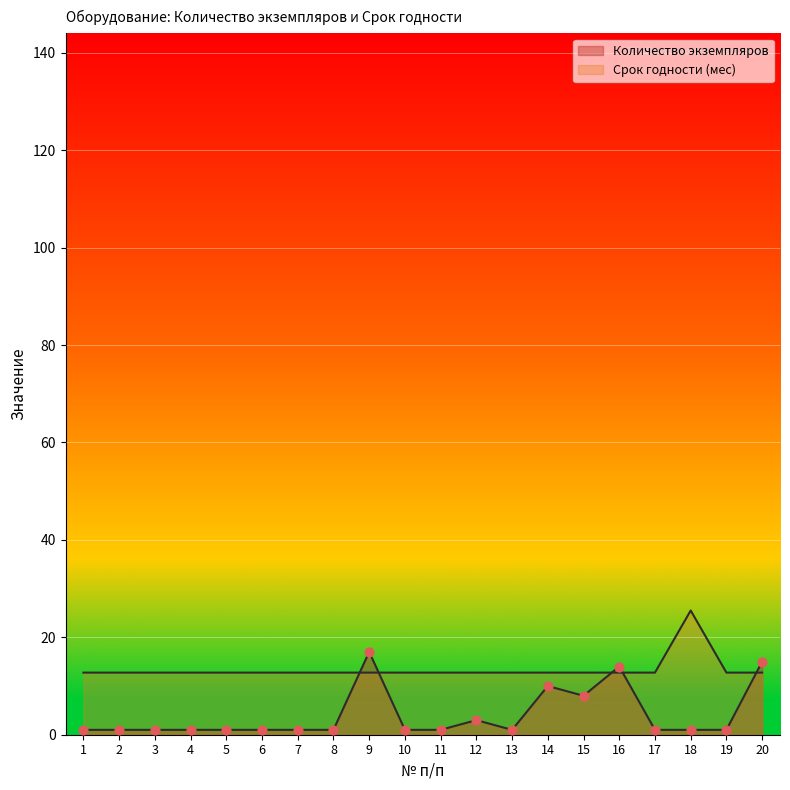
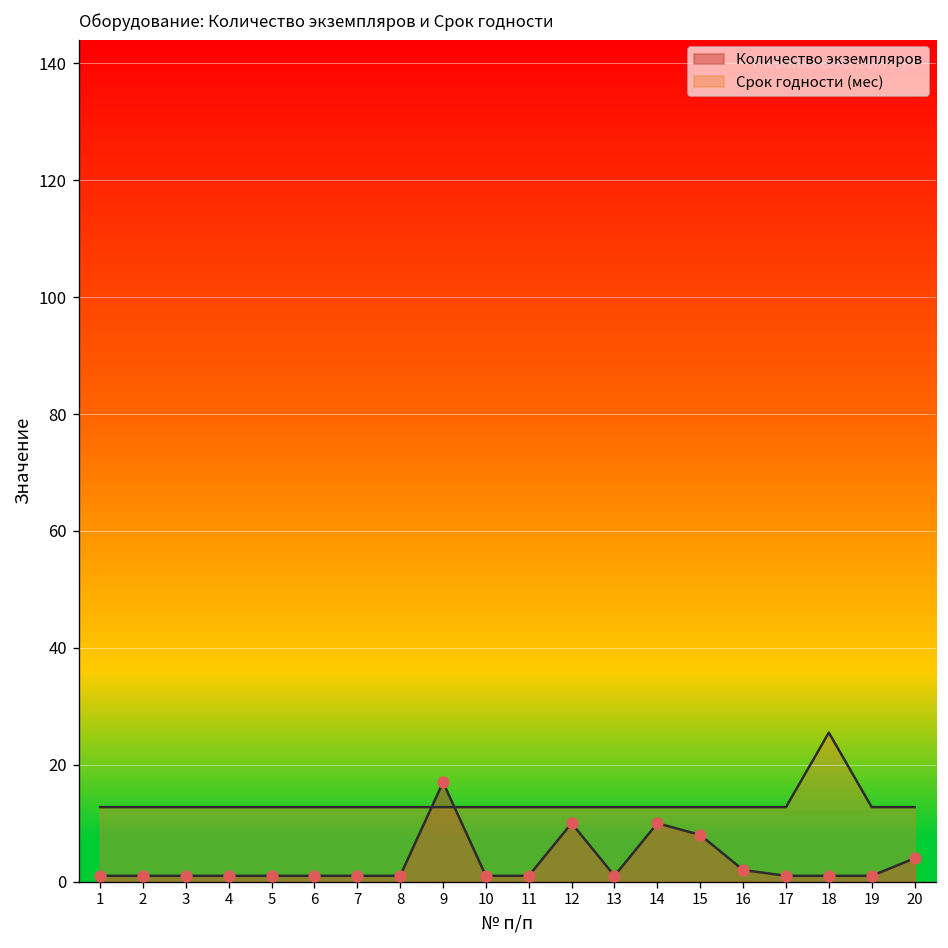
  {
    "Количество экземпляров": {
      "1": 1,
      "2": 1,
      "3": 1,
      "4": 1,
      "5": 1,
      "6": 1,
      "7": 1,
      "8": 1,
      "9": 17,
      "10": 1,
      "11": 1,
-     "12": 3,
+     "12": 10,
      "13": 1,
      "14": 10,
      "15": 8,
-     "16": 14,
+     "16": 2,
      "17": 1,
      "18": 1,
      "19": 1,
-     "20": 15
+     "20": 4
    },
    "Срок годности (мес)": {
      "1": 13,
      "2": 13,
      "3": 13,
      "4": 13,
      "5": 13,
      "6": 13,
      "7": 13,
      "8": 13,
      "9": 13,
      "10": 13,
      "11": 13,
      "12": 13,
      "13": 13,
      "14": 13,
      "15": 13,
      "16": 13,
      "17": 13,
      "18": 26,
      "19": 13,
      "20": 13
    }
  }
